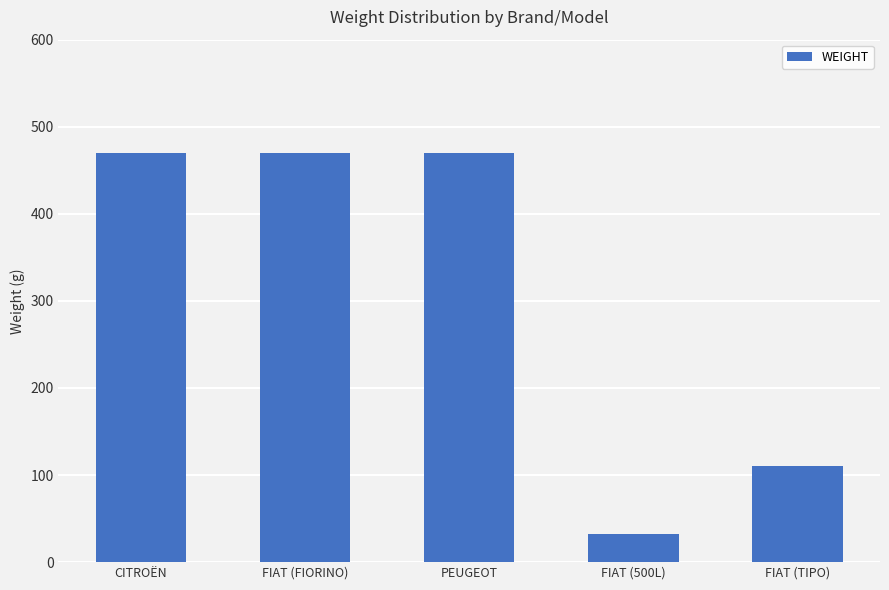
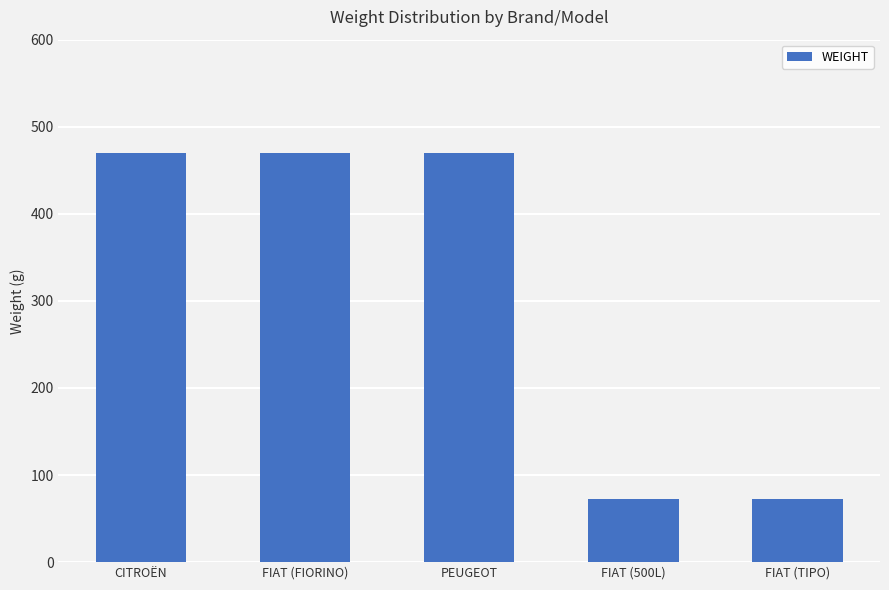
  {
    "CITROËN": 470,
    "FIAT (FIORINO)": 470,
    "PEUGEOT": 470,
-   "FIAT (500L)": 30,
-   "FIAT (TIPO)": 110
+   "FIAT (500L)": 70,
+   "FIAT (TIPO)": 70
  }
